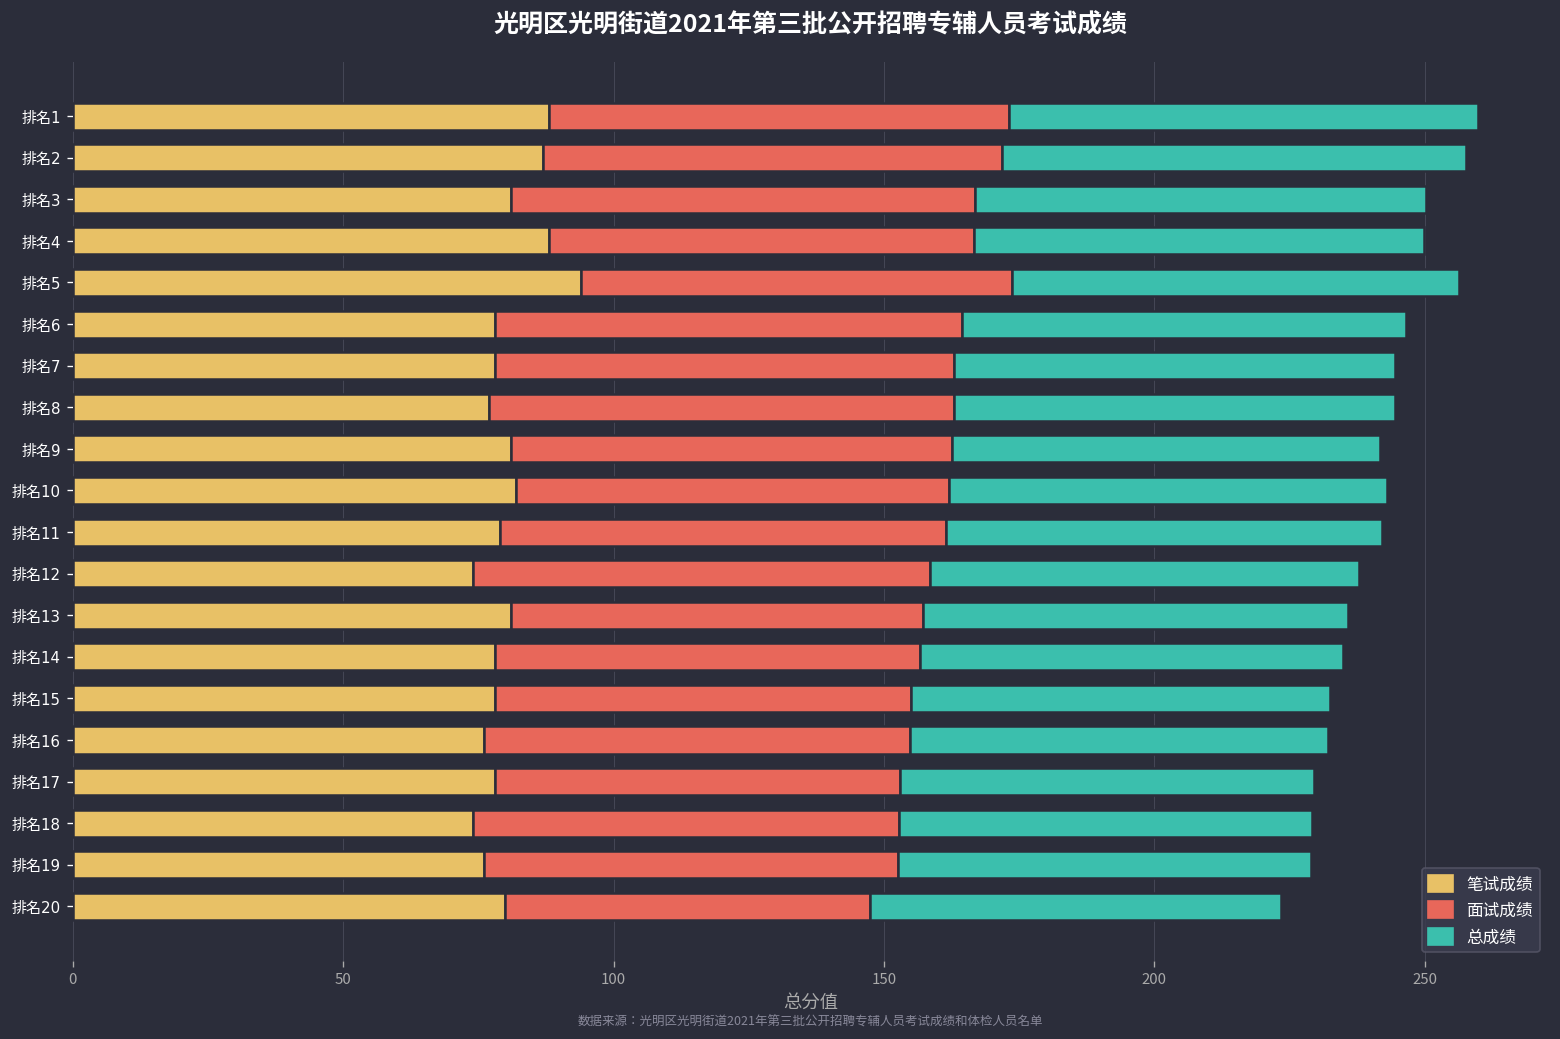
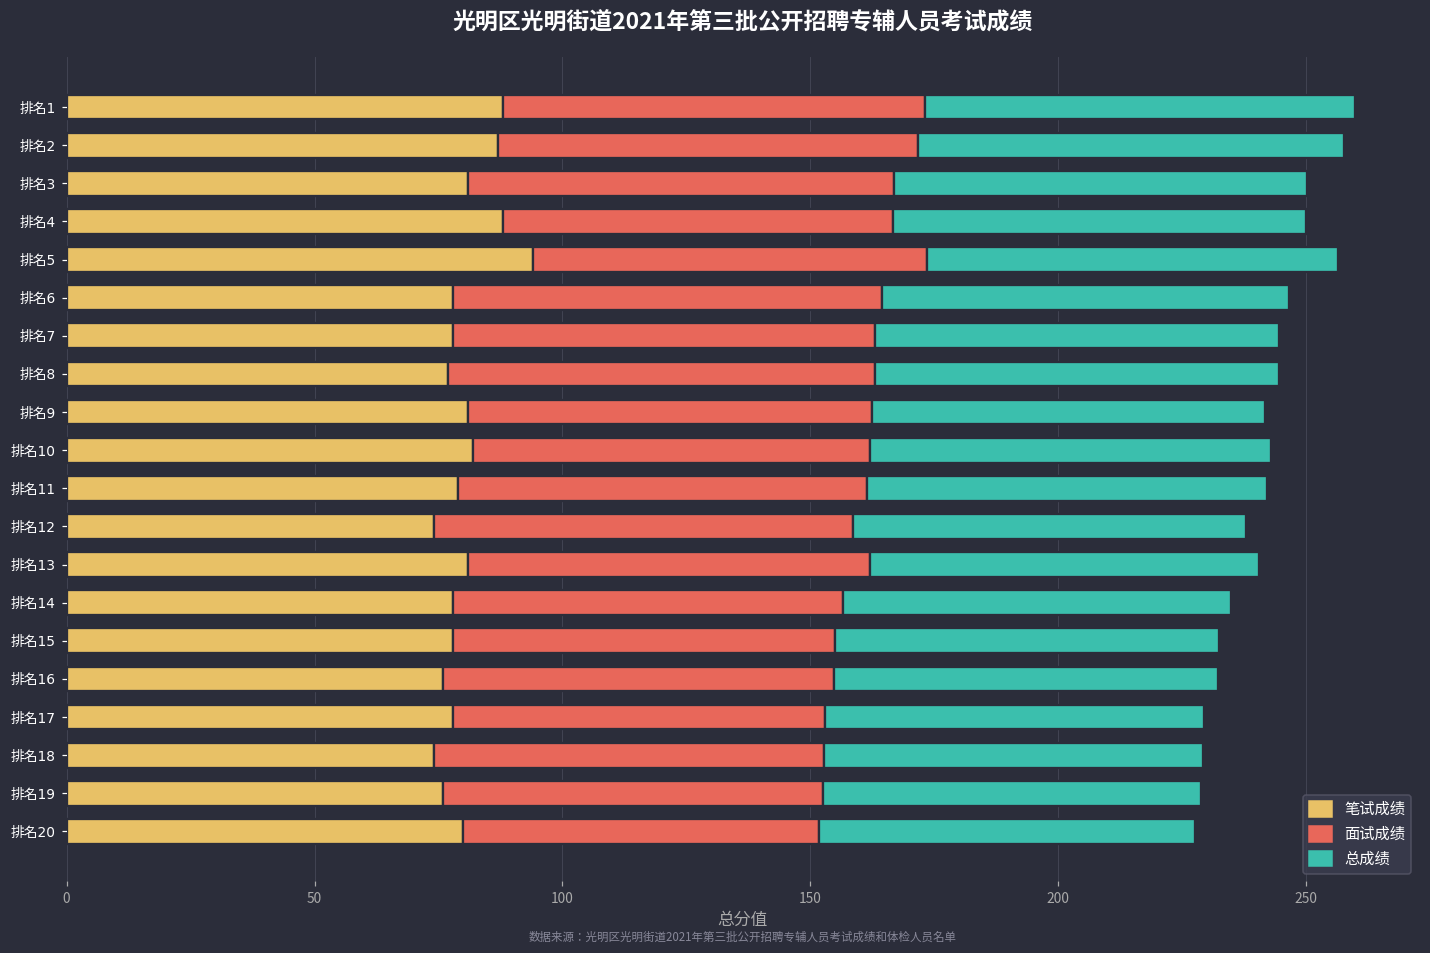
  {
    "笔试成绩": {
      "排名1": 88,
      "排名2": 87,
      "排名3": 81,
      "排名4": 88,
      "排名5": 94,
      "排名6": 78,
      "排名7": 78,
      "排名8": 77,
      "排名9": 81,
      "排名10": 82,
      "排名11": 79,
      "排名12": 74,
      "排名13": 81,
      "排名14": 78,
      "排名15": 78,
      "排名16": 76,
      "排名17": 78,
      "排名18": 74,
      "排名19": 76,
      "排名20": 80
    },
    "面试成绩": {
      "排名1": 85,
      "排名2": 85,
      "排名3": 86,
      "排名4": 79,
      "排名5": 80,
      "排名6": 86,
      "排名7": 85,
      "排名8": 86,
      "排名9": 82,
      "排名10": 80,
      "排名11": 82,
      "排名12": 85,
-     "排名13": 76,
+     "排名13": 81,
      "排名14": 79,
      "排名15": 77,
      "排名16": 79,
      "排名17": 75,
      "排名18": 79,
      "排名19": 77,
-     "排名20": 68
+     "排名20": 72
    },
    "总成绩": {
      "排名1": 87,
      "排名2": 86,
      "排名3": 83,
      "排名4": 83,
      "排名5": 83,
      "排名6": 82,
      "排名7": 82,
      "排名8": 82,
      "排名9": 79,
      "排名10": 81,
      "排名11": 81,
      "排名12": 79,
      "排名13": 79,
      "排名14": 78,
      "排名15": 78,
      "排名16": 77,
      "排名17": 77,
      "排名18": 76,
      "排名19": 76,
      "排名20": 76
    }
  }
